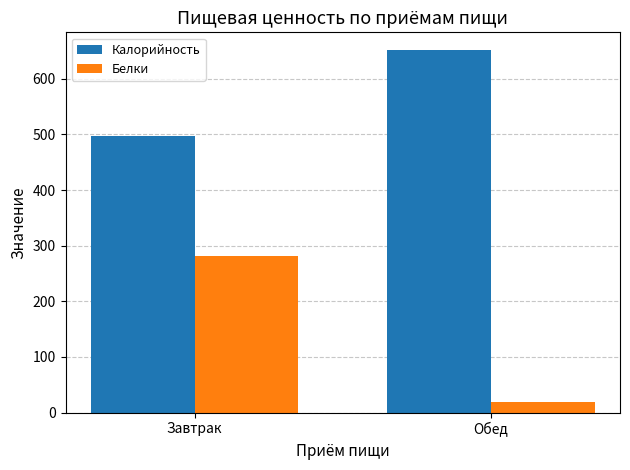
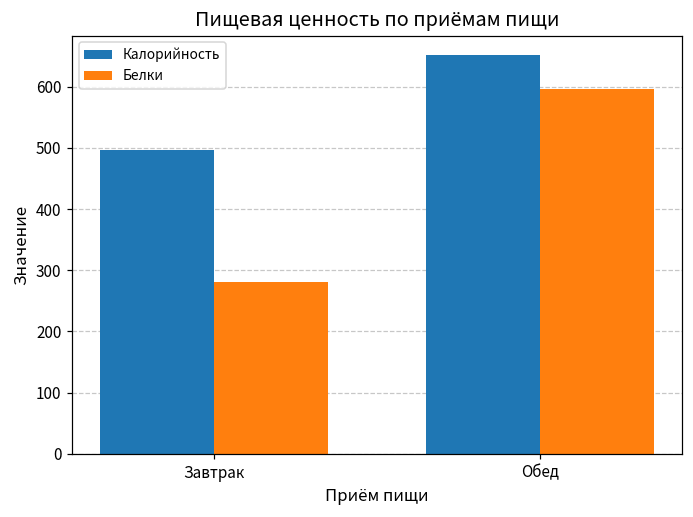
  {
    "Калорийность": {
      "Завтрак": 500,
      "Обед": 650
    },
    "Белки": {
      "Завтрак": 280,
-     "Обед": 20
+     "Обед": 600
    }
  }
